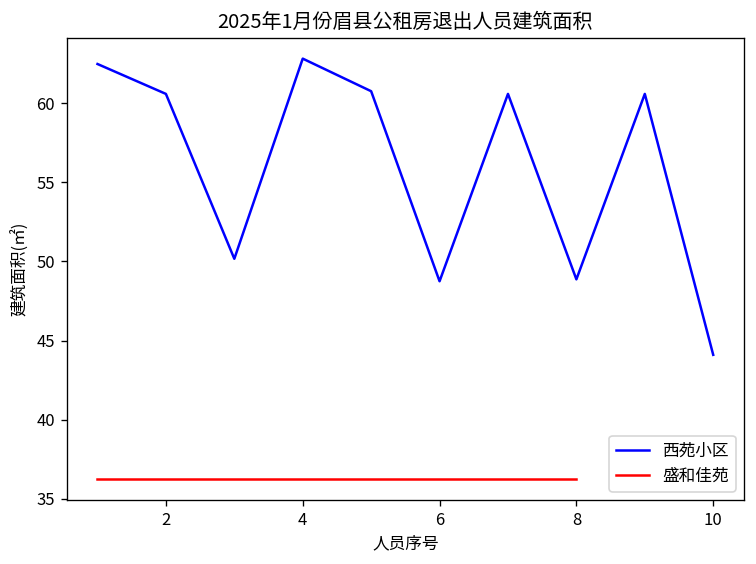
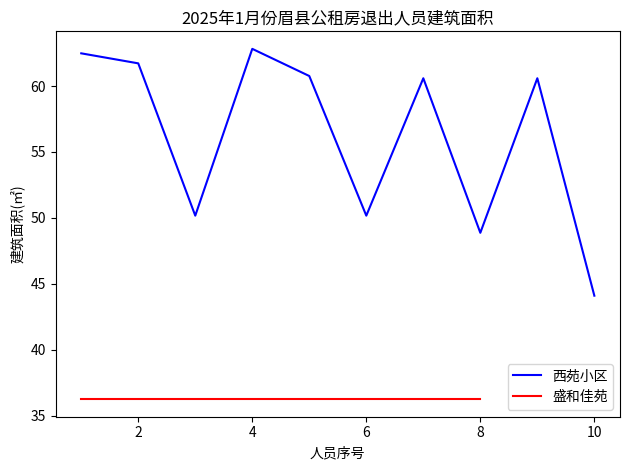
  {
    "西苑小区": {
-     "2": 60.6,
+     "2": 61.7,
      "4": 62.8,
-     "6": 48.8,
+     "6": 50.2,
      "8": 48.9,
      "10": 44.1
    },
    "盛和佳苑": {
      "2": 36.3,
      "4": 36.3,
      "6": 36.3,
      "8": 36.3
    }
  }
